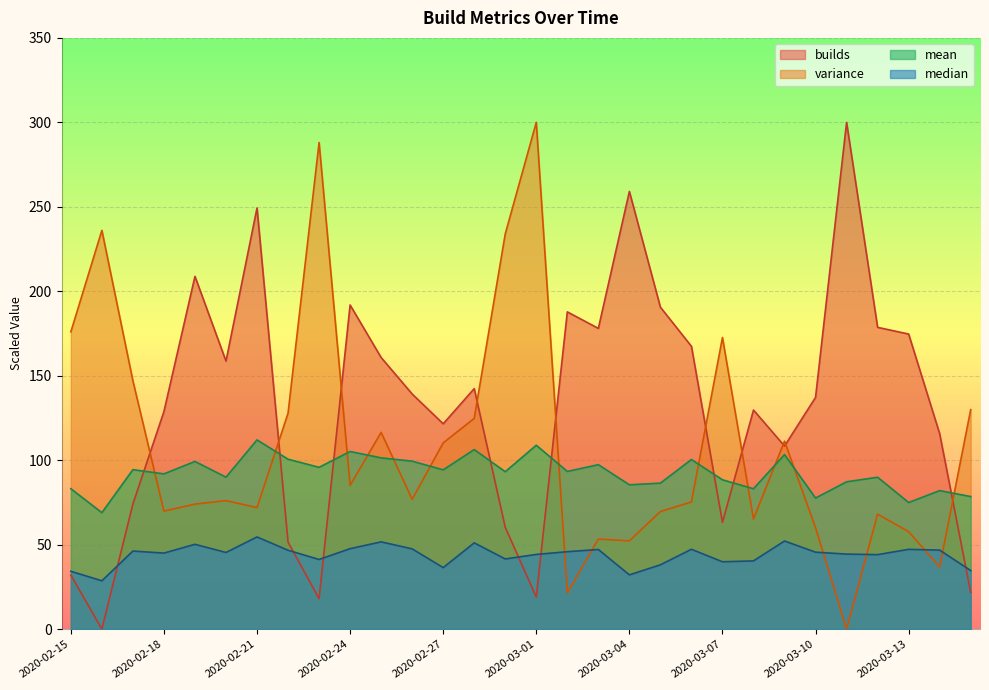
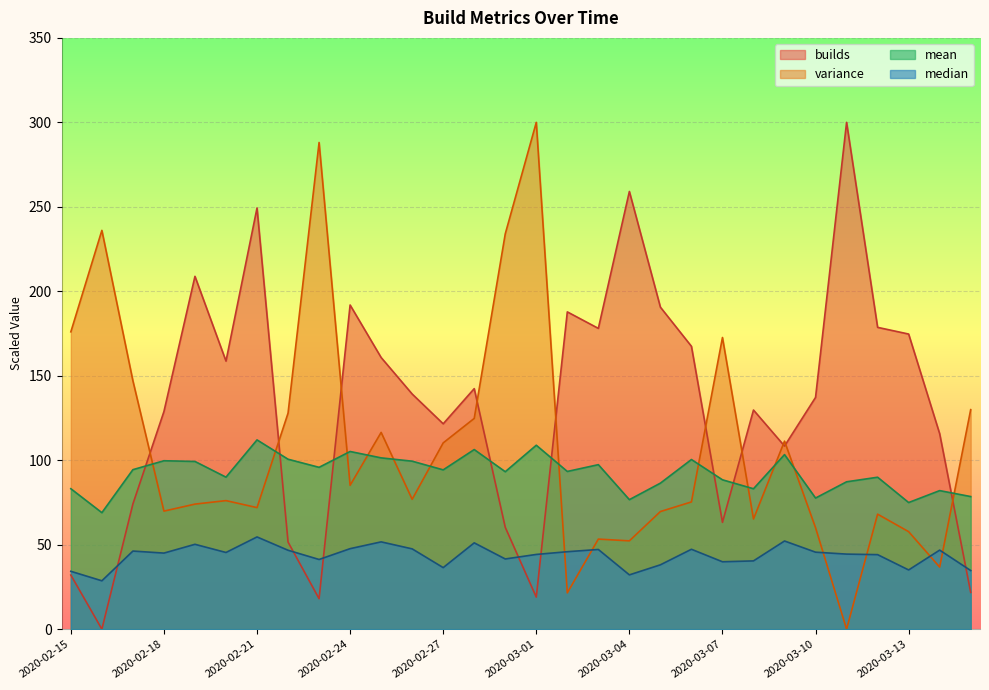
  {
    "mean": {
      "2020-02-15": 83,
-     "2020-02-18": 92,
+     "2020-02-18": 100,
      "2020-02-21": 112,
      "2020-02-24": 105,
      "2020-02-27": 94,
      "2020-03-01": 109,
-     "2020-03-04": 85,
+     "2020-03-04": 77,
      "2020-03-07": 88,
      "2020-03-10": 78,
      "2020-03-13": 75
    },
    "median": {
      "2020-02-15": 34,
      "2020-02-18": 45,
      "2020-02-21": 55,
      "2020-02-24": 48,
      "2020-02-27": 36,
      "2020-03-01": 44,
      "2020-03-04": 32,
      "2020-03-07": 40,
      "2020-03-10": 46,
-     "2020-03-13": 47
+     "2020-03-13": 35
    }
  }
